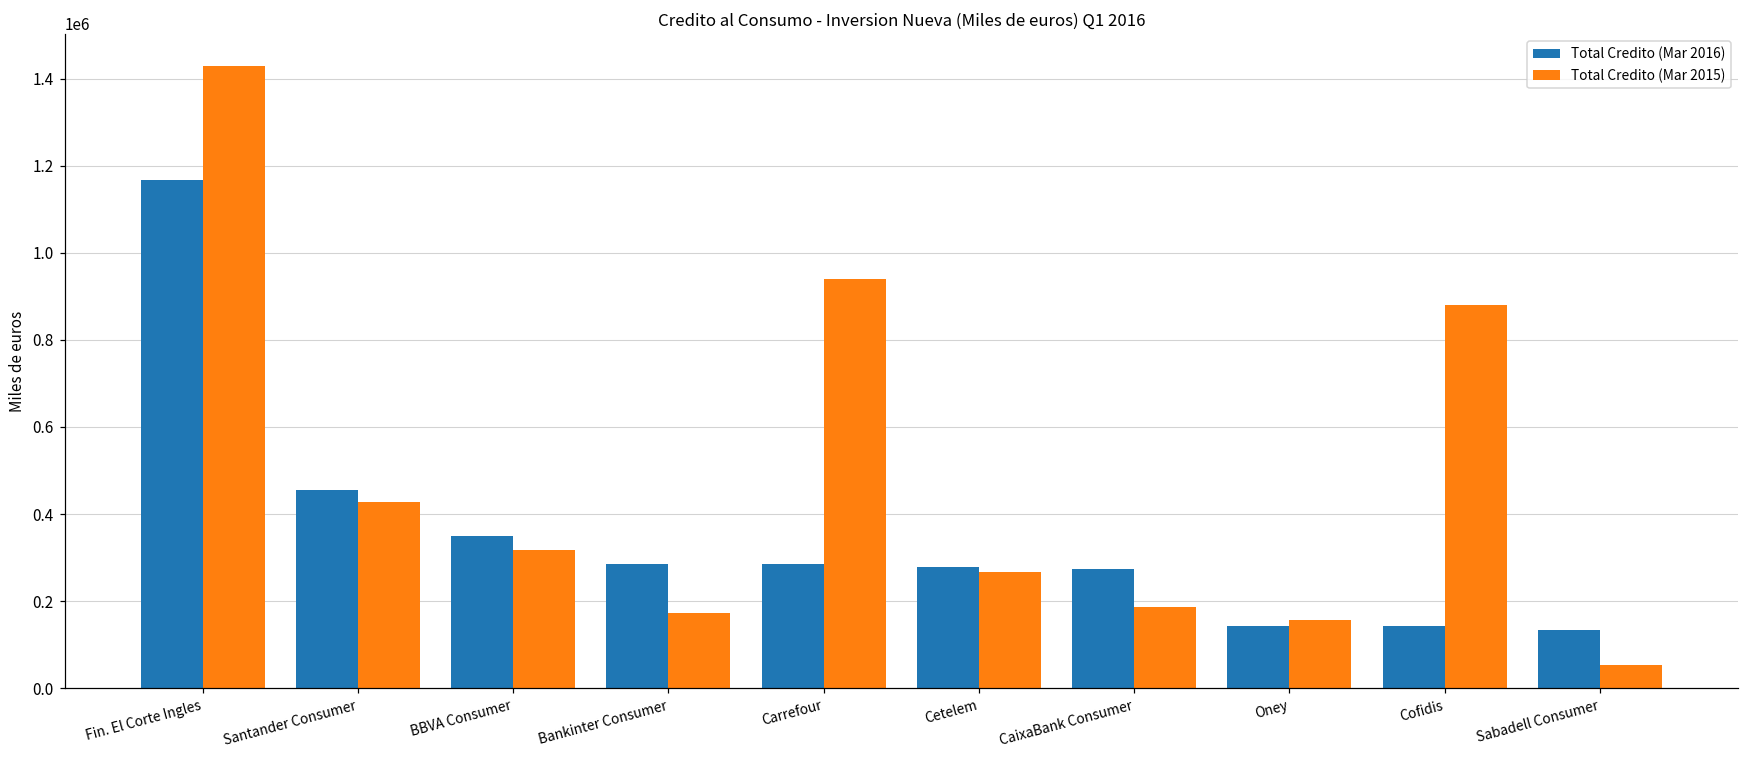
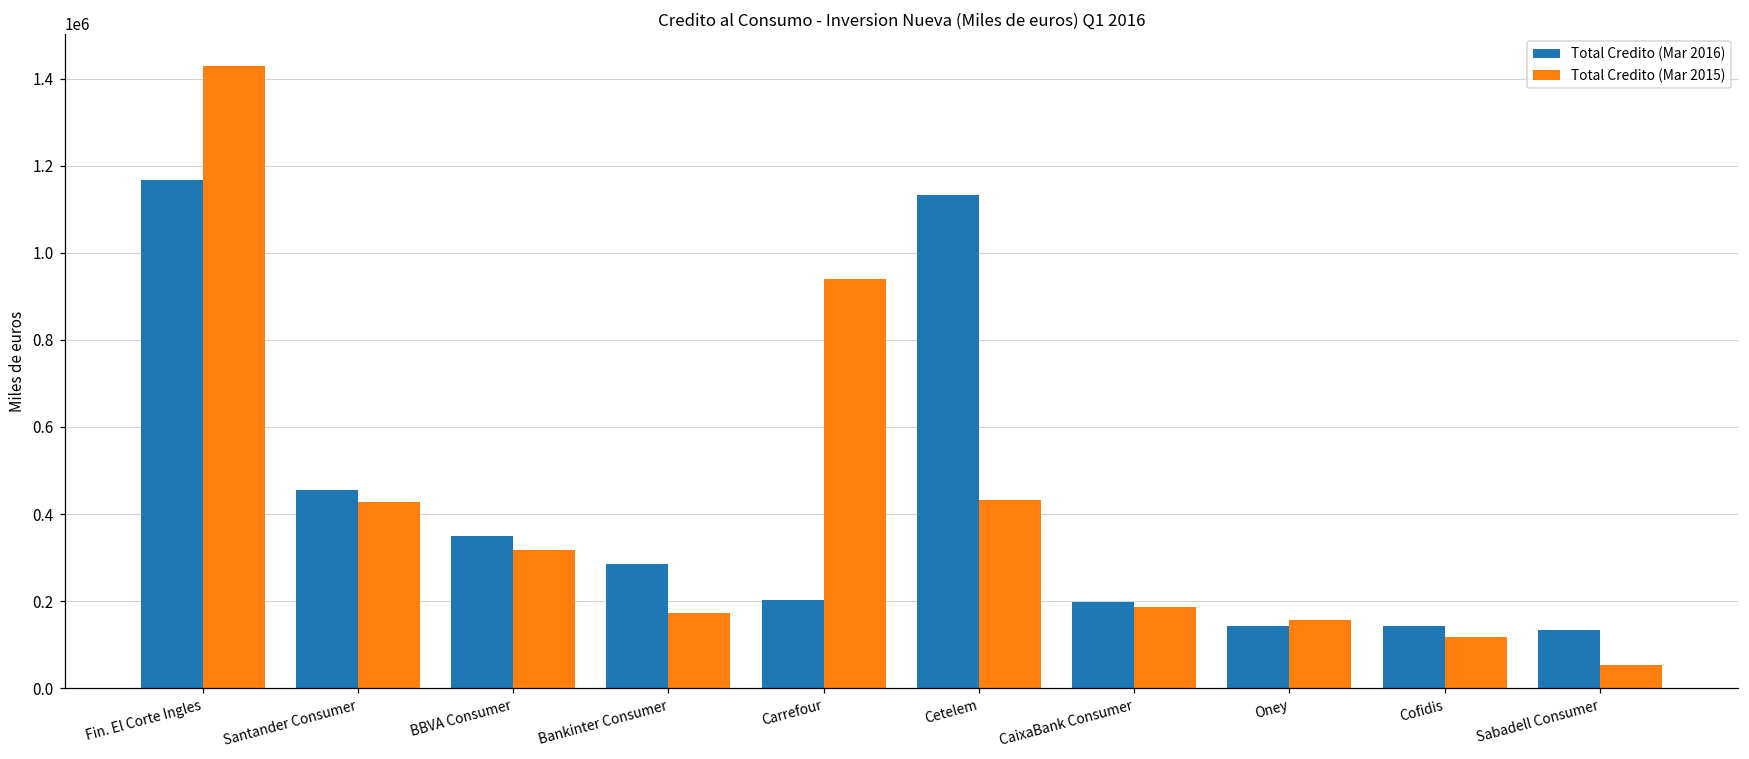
  {
    "Total Credito (Mar 2016)": {
      "Fin. El Corte Ingles": 1170000,
      "Santander Consumer": 450000,
      "BBVA Consumer": 350000,
      "Bankinter Consumer": 290000,
-     "Carrefour": 280000,
-     "Cetelem": 280000,
-     "CaixaBank Consumer": 270000,
+     "Carrefour": 200000,
+     "Cetelem": 1130000,
+     "CaixaBank Consumer": 200000,
      "Oney": 140000,
      "Cofidis": 140000,
      "Sabadell Consumer": 130000
    },
    "Total Credito (Mar 2015)": {
      "Fin. El Corte Ingles": 1430000,
      "Santander Consumer": 430000,
      "BBVA Consumer": 320000,
      "Bankinter Consumer": 170000,
      "Carrefour": 940000,
-     "Cetelem": 270000,
+     "Cetelem": 430000,
      "CaixaBank Consumer": 190000,
      "Oney": 160000,
-     "Cofidis": 880000,
+     "Cofidis": 120000,
      "Sabadell Consumer": 50000
    }
  }
